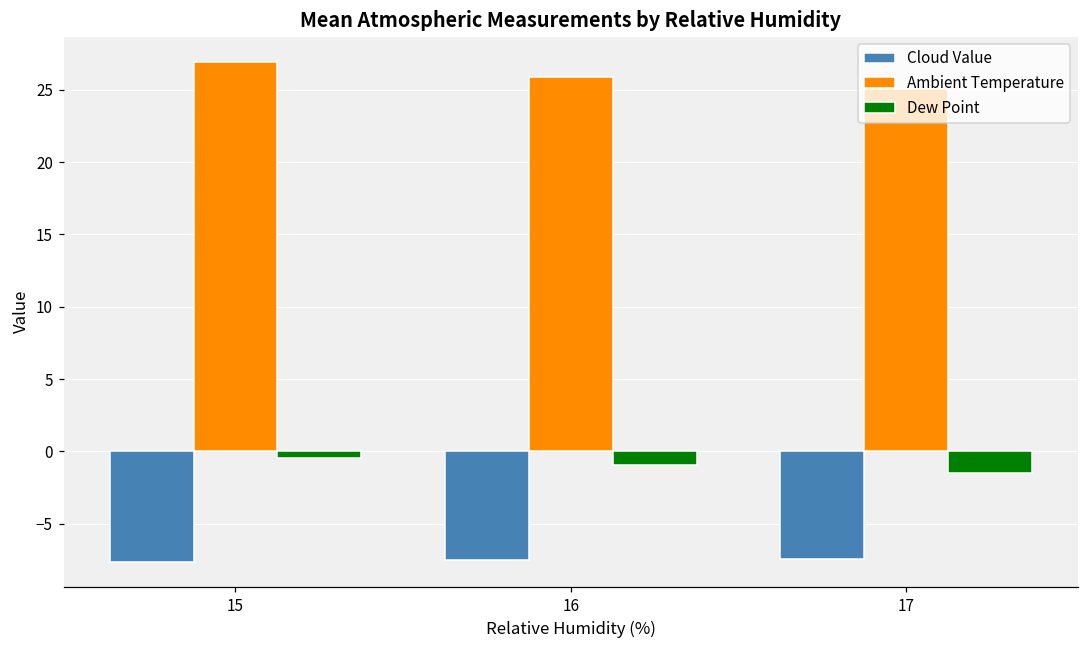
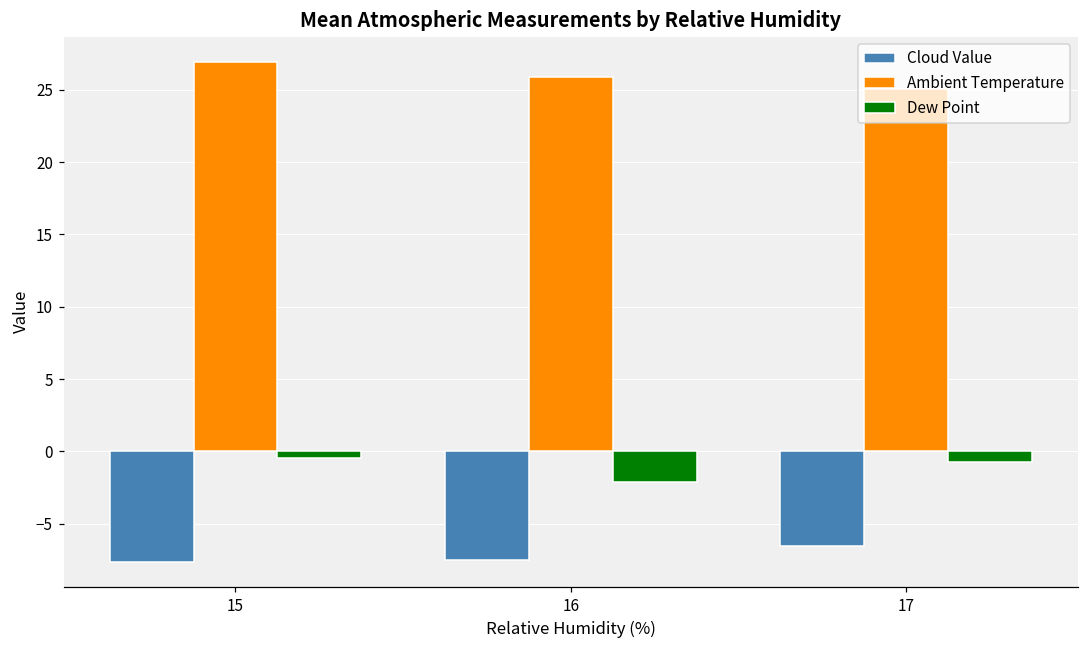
  {
    "Cloud Value": {
      "15": -7.6,
      "16": -7.5,
-     "17": -7.4
+     "17": -6.5
    },
    "Ambient Temperature": {
      "15": 26.9,
      "16": 25.9
    },
    "Dew Point": {
      "15": -0.5,
-     "16": -0.9,
-     "17": -1.5
+     "16": -2.1,
+     "17": -0.7
    }
  }
